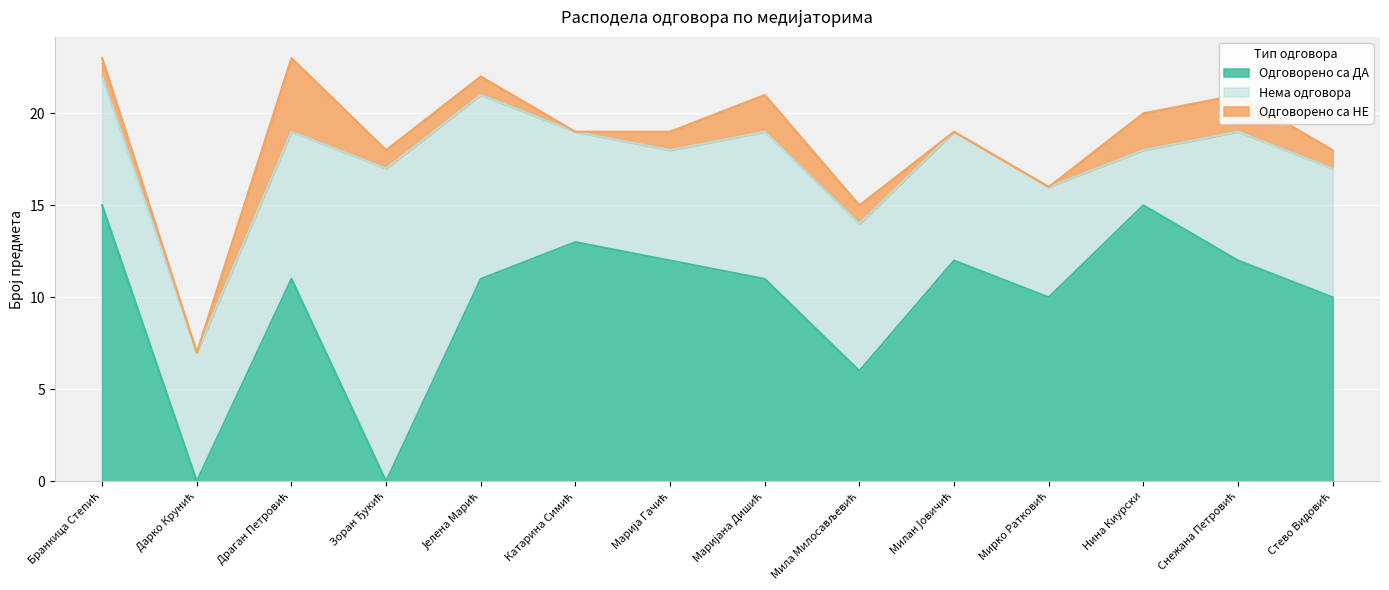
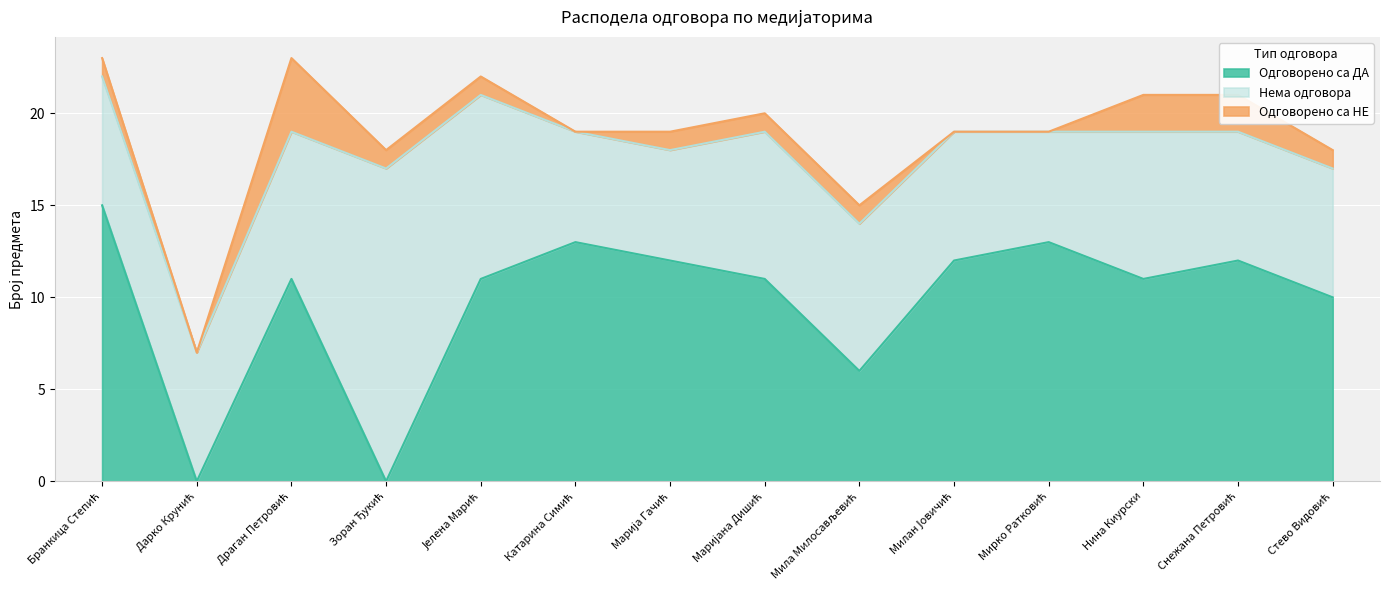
  {
    "Одговорено са ДА": {
      "Бранкица Степић": 15,
      "Дарко Крунић": 0,
      "Драган Петровић": 11,
      "Зоран Ђукић": 0,
      "Јелена Марић": 11,
      "Катарина Симић": 13,
      "Марија Гачић": 12,
      "Маријана Дишић": 11,
      "Мила Милосављевић": 6,
      "Милан Јовичић": 12,
-     "Мирко Ратковић": 10,
-     "Нина Киурски": 15,
+     "Мирко Ратковић": 13,
+     "Нина Киурски": 11,
      "Снежана Петровић": 12,
      "Стево Видовић": 10
    },
    "Нема одговора": {
      "Бранкица Степић": 7,
      "Драган Петровић": 8,
      "Зоран Ђукић": 17,
      "Јелена Марић": 10,
      "Марија Гачић": 6,
      "Маријана Дишић": 8,
      "Мила Милосављевић": 8,
-     "Нина Киурски": 3,
+     "Нина Киурски": 8,
      "Снежана Петровић": 7,
      "Стево Видовић": 7
    },
    "Одговорено са НЕ": {
      "Бранкица Степић": 1,
      "Драган Петровић": 4,
      "Зоран Ђукић": 1,
      "Јелена Марић": 1,
      "Марија Гачић": 1,
-     "Маријана Дишић": 2,
+     "Маријана Дишић": 1,
      "Мила Милосављевић": 1,
      "Нина Киурски": 2,
      "Стево Видовић": 1
    }
  }
